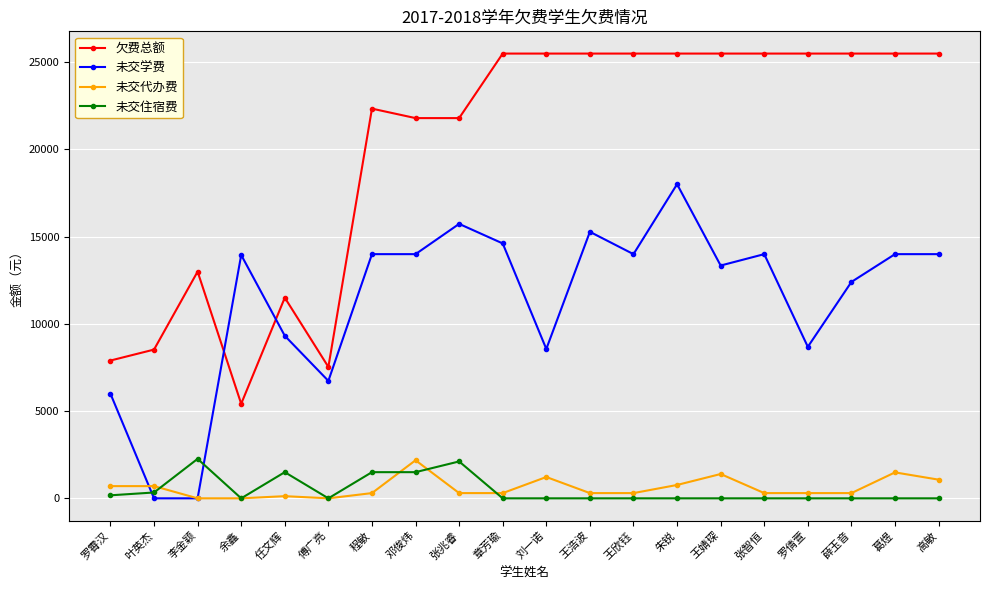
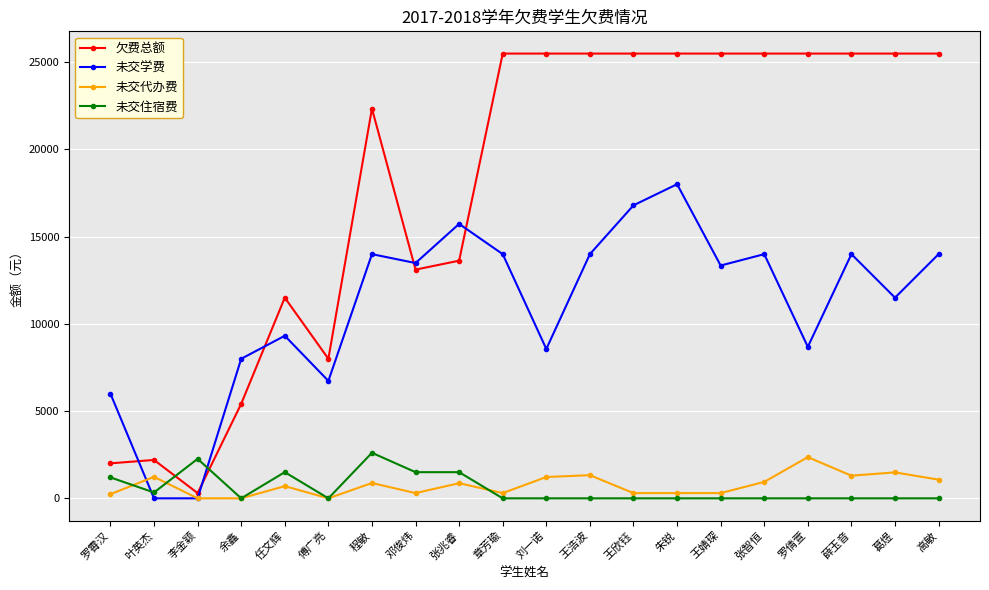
  {
    "欠费总额": {
-     "罗霄汉": 7900,
-     "叶英杰": 8500,
-     "李金颖": 13000,
+     "罗霄汉": 2000,
+     "叶英杰": 2200,
+     "李金颖": 300,
      "余鑫": 5400,
      "任文辉": 11500,
-     "傅广亮": 7500,
+     "傅广亮": 8000,
      "程敏": 22300,
-     "邓俊炜": 21800,
-     "张兆睿": 21800,
+     "邓俊炜": 13100,
+     "张兆睿": 13600,
      "章芳瑜": 25500,
      "刘一诺": 25500,
      "王浩波": 25500,
      "王欣钰": 25500,
      "朱锐": 25500,
      "王婧琛": 25500,
      "张智恒": 25500,
      "罗倩萱": 25500,
      "薛玉音": 25500,
      "葛煜": 25500,
      "高敏": 25500
    },
    "未交学费": {
      "罗霄汉": 6000,
      "叶英杰": 0,
-     "余鑫": 14000,
+     "余鑫": 8000,
      "任文辉": 9300,
      "傅广亮": 6700,
      "程敏": 14000,
-     "邓俊炜": 14000,
+     "邓俊炜": 13500,
      "张兆睿": 15700,
-     "章芳瑜": 14600,
+     "章芳瑜": 14000,
      "刘一诺": 8600,
-     "王浩波": 15300,
-     "王欣钰": 14000,
+     "王浩波": 14000,
+     "王欣钰": 16800,
      "朱锐": 18000,
      "王婧琛": 13300,
      "张智恒": 14000,
      "罗倩萱": 8700,
-     "薛玉音": 12400,
-     "葛煜": 14000,
+     "薛玉音": 14000,
+     "葛煜": 11500,
      "高敏": 14000
    },
    "未交代办费": {
-     "罗霄汉": 700,
-     "叶英杰": 700,
-     "任文辉": 100,
-     "程敏": 300,
-     "邓俊炜": 2200,
-     "张兆睿": 300,
+     "罗霄汉": 200,
+     "叶英杰": 1200,
+     "任文辉": 700,
+     "程敏": 900,
+     "邓俊炜": 300,
+     "张兆睿": 900,
      "章芳瑜": 300,
      "刘一诺": 1200,
-     "王浩波": 300,
+     "王浩波": 1300,
      "王欣钰": 300,
-     "朱锐": 800,
-     "王婧琛": 1400,
-     "张智恒": 300,
-     "罗倩萱": 300,
-     "薛玉音": 300,
+     "朱锐": 300,
+     "王婧琛": 300,
+     "张智恒": 900,
+     "罗倩萱": 2400,
+     "薛玉音": 1300,
      "葛煜": 1500,
      "高敏": 1100
    },
    "未交住宿费": {
-     "罗霄汉": 200,
+     "罗霄汉": 1200,
      "叶英杰": 300,
      "李金颖": 2300,
      "任文辉": 1500,
-     "程敏": 1500,
+     "程敏": 2600,
      "邓俊炜": 1500,
-     "张兆睿": 2100,
+     "张兆睿": 1500,
      "章芳瑜": 0,
      "刘一诺": 0,
      "王浩波": 0,
      "王欣钰": 0,
      "朱锐": 0,
      "王婧琛": 0,
      "张智恒": 0,
      "罗倩萱": 0,
      "薛玉音": 0,
      "葛煜": 0,
      "高敏": 0
    }
  }
